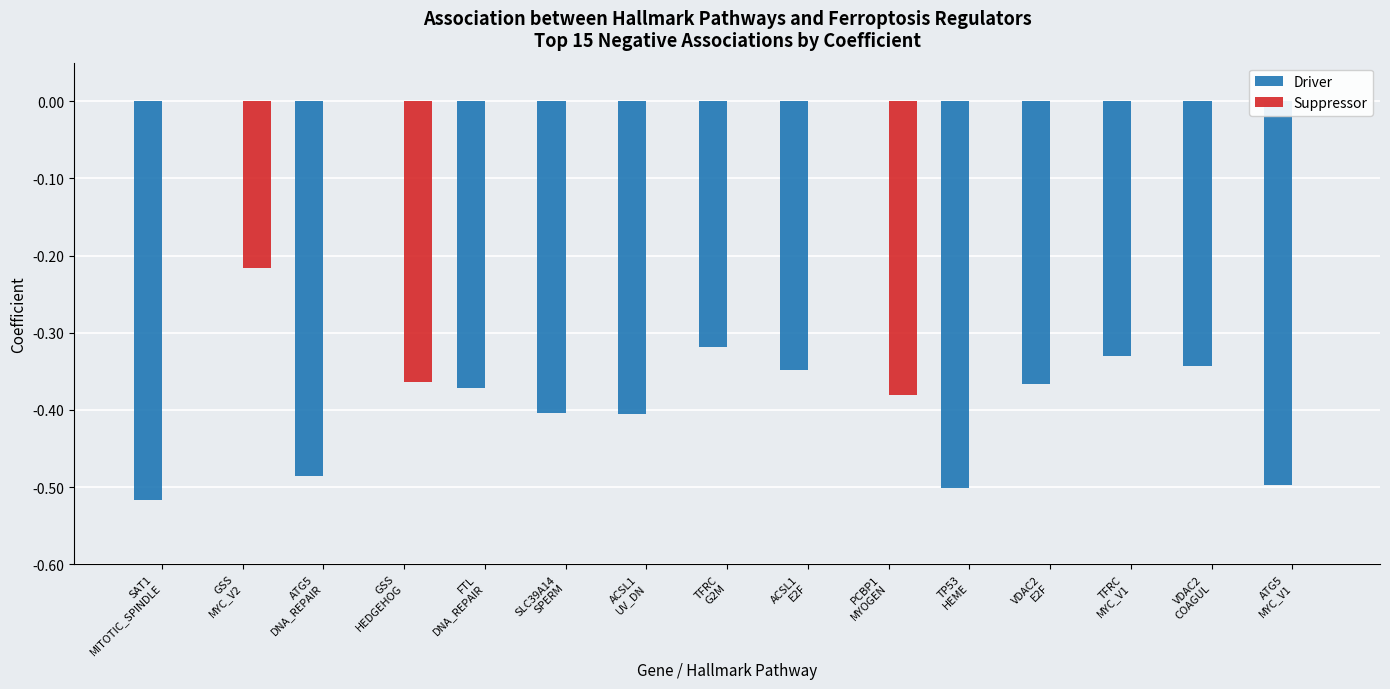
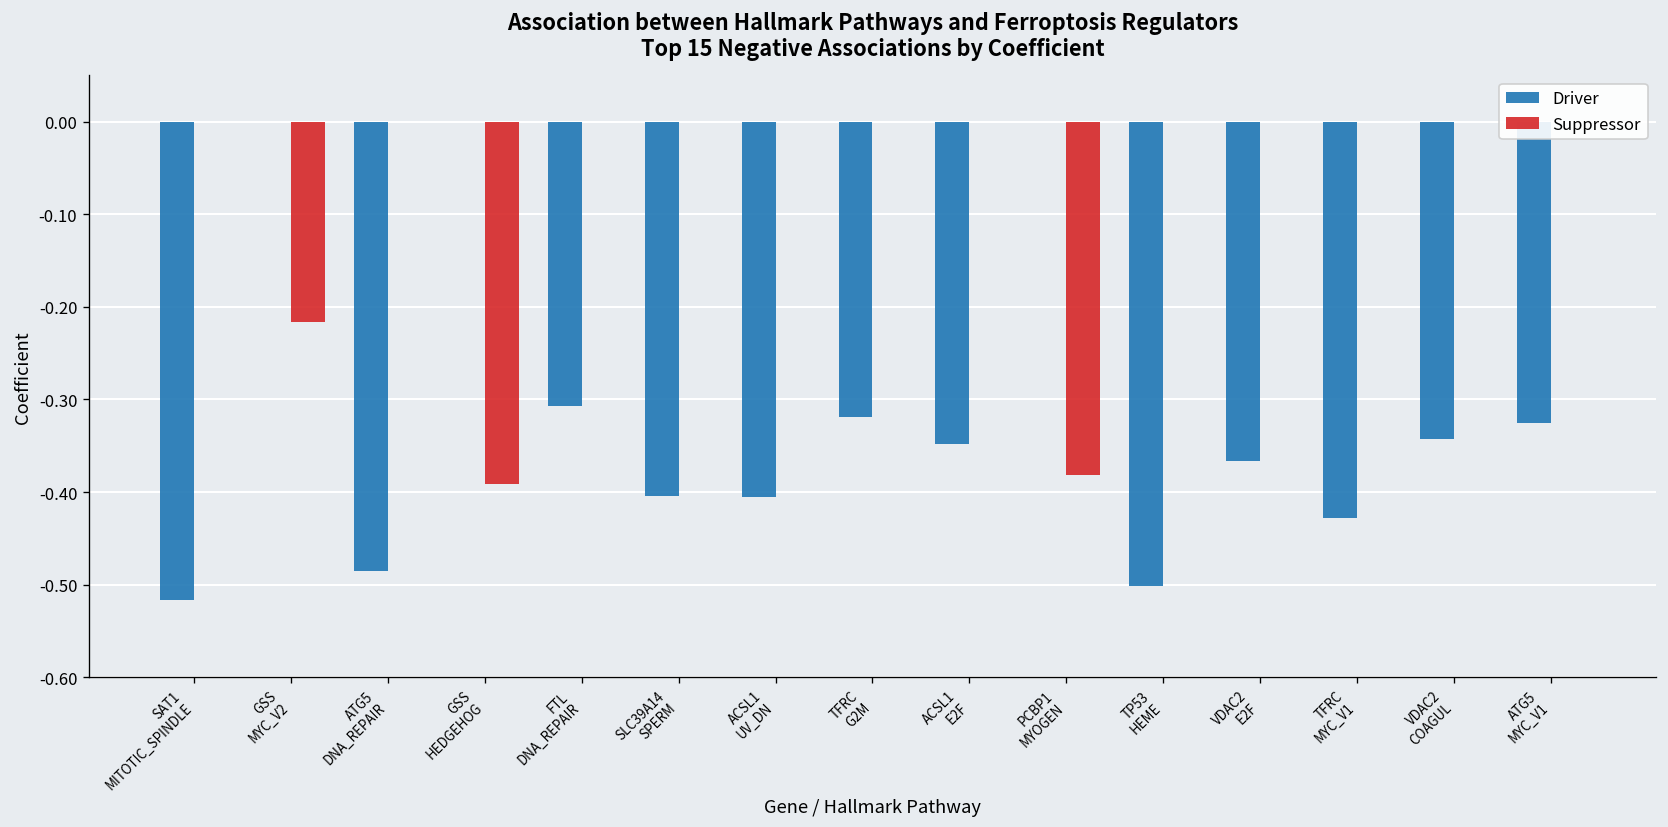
  {
    "Driver": {
      "SAT1 MITOTIC_SPINDLE": -0.52,
      "GSS MYC_V2": 0.00,
      "ATG5 DNA_REPAIR": -0.49,
      "GSS HEDGEHOG": 0.00,
-     "FTL DNA_REPAIR": -0.37,
+     "FTL DNA_REPAIR": -0.31,
      "SLC39A14 SPERM": -0.40,
      "ACSL1 UV_DN": -0.40,
      "TFRC G2M": -0.32,
      "ACSL1 E2F": -0.35,
      "PCBP1 MYOGEN": 0.00,
      "TP53 HEME": -0.50,
      "VDAC2 E2F": -0.37,
-     "TFRC MYC_V1": -0.33,
+     "TFRC MYC_V1": -0.43,
      "VDAC2 COAGUL": -0.34,
-     "ATG5 MYC_V1": -0.50
+     "ATG5 MYC_V1": -0.33
    },
    "Suppressor": {
      "SAT1 MITOTIC_SPINDLE": 0.00,
      "GSS MYC_V2": -0.22,
      "ATG5 DNA_REPAIR": 0.00,
-     "GSS HEDGEHOG": -0.36,
+     "GSS HEDGEHOG": -0.39,
      "FTL DNA_REPAIR": 0.00,
      "SLC39A14 SPERM": 0.00,
      "ACSL1 UV_DN": 0.00,
      "TFRC G2M": 0.00,
      "ACSL1 E2F": 0.00,
      "PCBP1 MYOGEN": -0.38,
      "TP53 HEME": 0.00,
      "VDAC2 E2F": 0.00,
      "TFRC MYC_V1": 0.00,
      "VDAC2 COAGUL": 0.00
    }
  }
